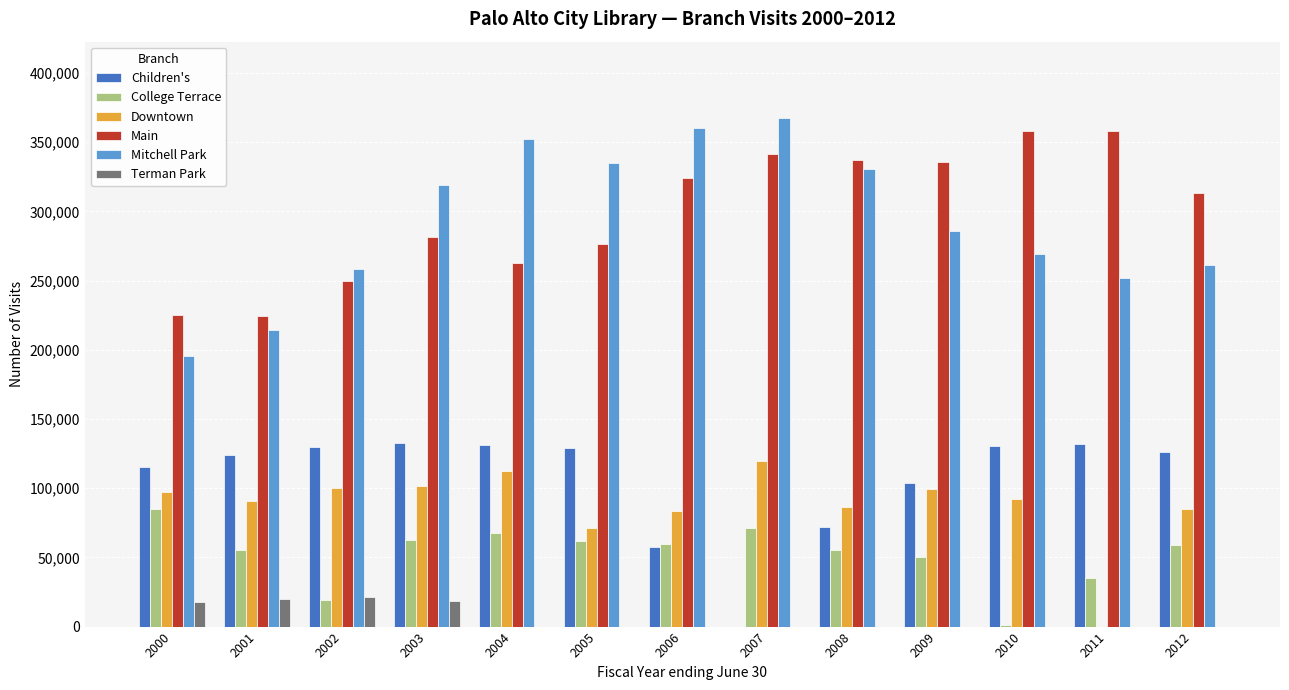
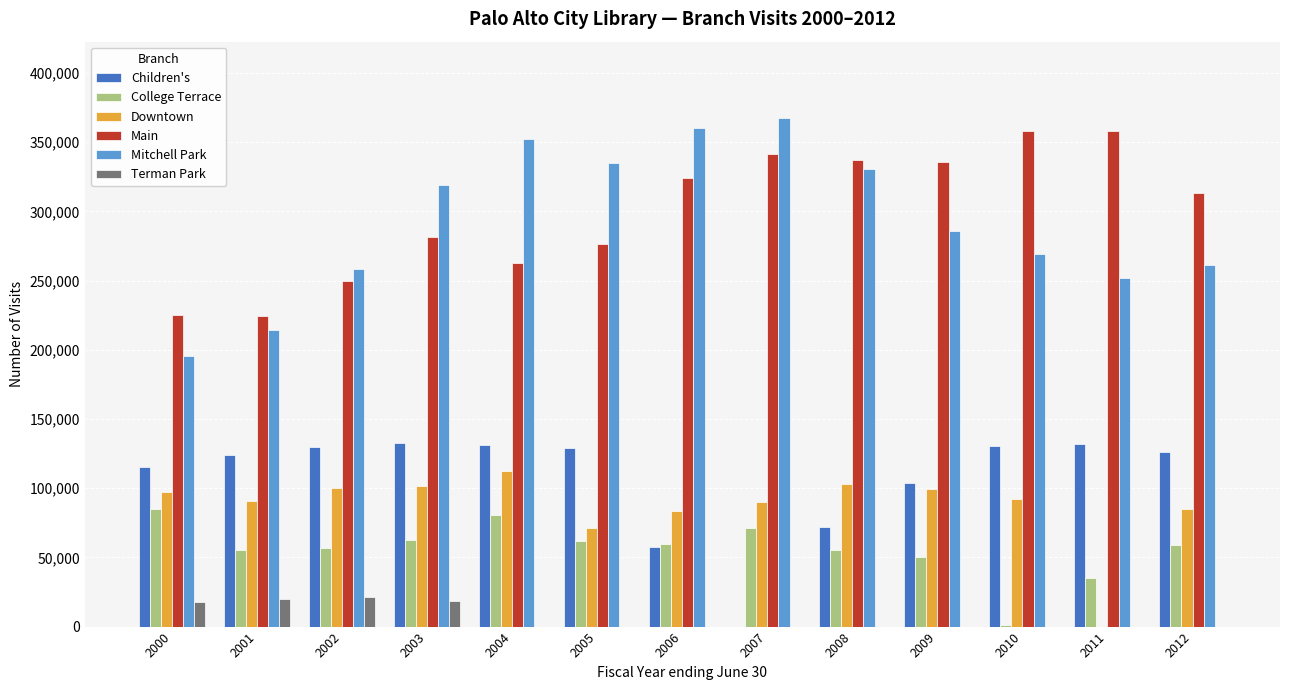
  {
    "College Terrace": {
      "2000": "85,000",
      "2001": "55,000",
-     "2002": "19,000",
+     "2002": "56,000",
      "2003": "63,000",
-     "2004": "68,000",
+     "2004": "81,000",
      "2005": "62,000",
      "2006": "60,000",
      "2007": "71,000",
      "2008": "56,000",
      "2009": "50,000",
      "2011": "35,000",
      "2012": "59,000"
    },
    "Downtown": {
      "2000": "97,000",
      "2001": "91,000",
      "2002": "100,000",
      "2003": "101,000",
      "2004": "112,000",
      "2005": "71,000",
      "2006": "84,000",
-     "2007": "119,000",
-     "2008": "87,000",
+     "2007": "90,000",
+     "2008": "103,000",
      "2009": "100,000",
      "2010": "92,000",
      "2011": "0",
      "2012": "85,000"
    },
    "Main": {
      "2000": "225,000",
      "2001": "224,000",
      "2002": "249,000",
      "2003": "282,000",
      "2004": "263,000",
      "2005": "277,000",
      "2006": "324,000",
      "2007": "341,000",
      "2008": "337,000",
      "2009": "336,000",
      "2010": "358,000",
      "2011": "358,000",
      "2012": "313,000"
    },
    "Terman Park": {
      "2000": "18,000",
      "2001": "20,000",
      "2002": "22,000",
      "2003": "19,000",
      "2004": "0",
      "2005": "0",
      "2006": "0",
      "2007": "0",
      "2008": "0",
      "2009": "0",
      "2010": "0",
      "2011": "0",
      "2012": "0"
    }
  }
